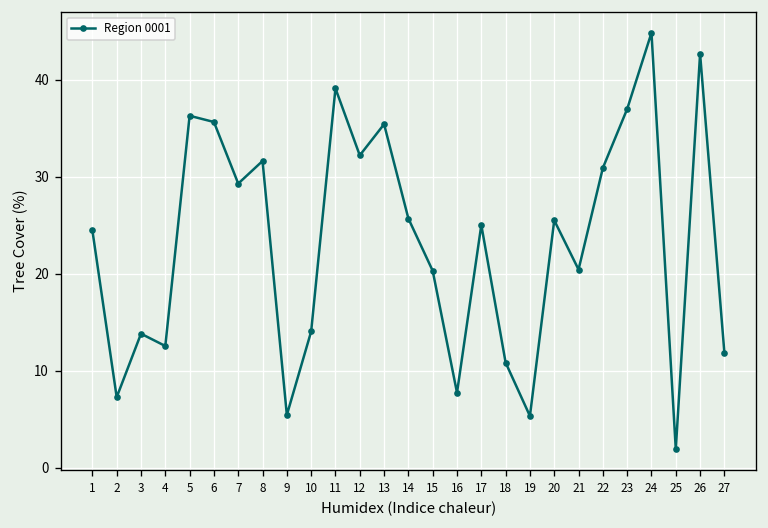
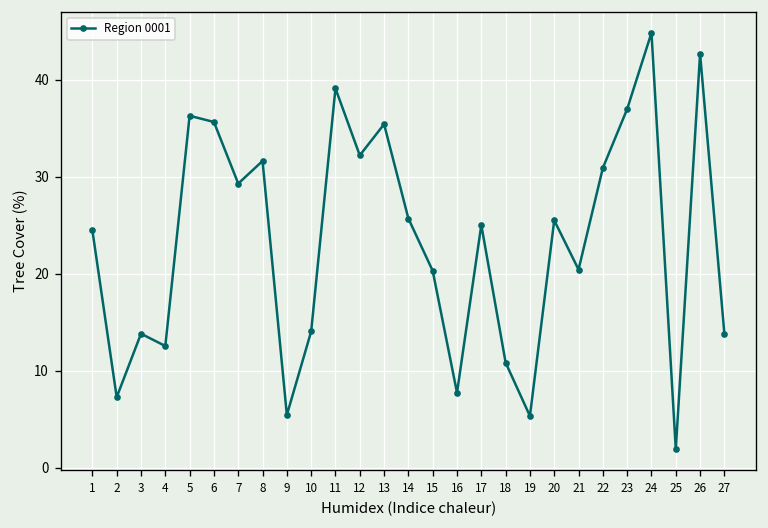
  {
    "1": 24,
    "2": 7,
    "3": 14,
    "4": 13,
    "5": 36,
    "6": 36,
    "7": 29,
    "8": 32,
    "9": 5,
    "10": 14,
    "11": 39,
    "12": 32,
    "13": 35,
    "14": 26,
    "15": 20,
    "16": 8,
    "17": 25,
    "18": 11,
    "19": 5,
    "20": 25,
    "21": 20,
    "22": 31,
    "23": 37,
    "24": 45,
    "25": 2,
    "26": 43,
-   "27": 12
+   "27": 14
  }
